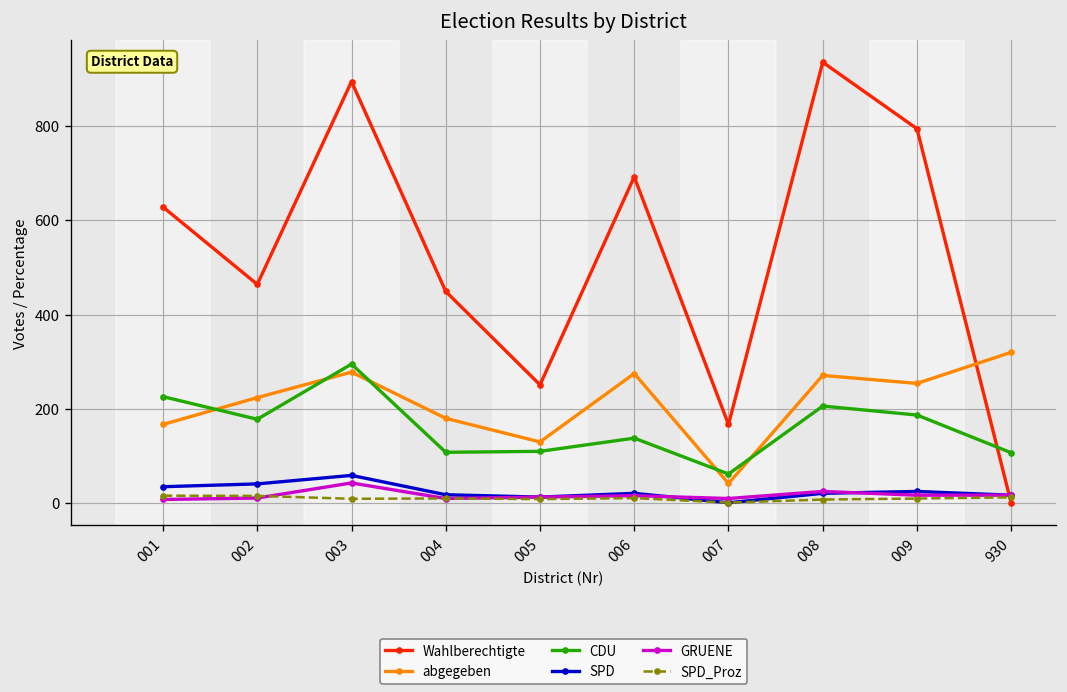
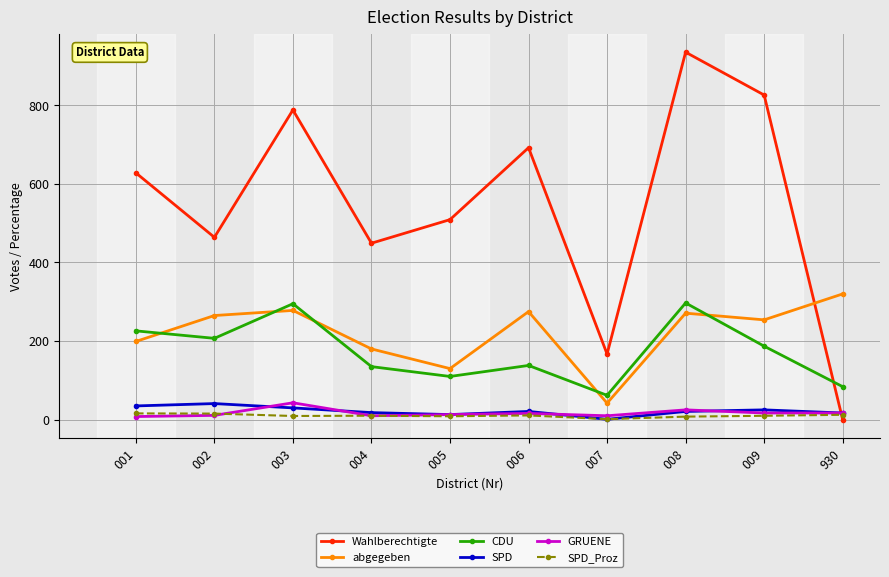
  {
    "Wahlberechtigte": {
      "001": 630,
      "002": 460,
-     "003": 890,
+     "003": 790,
      "004": 450,
-     "005": 250,
+     "005": 510,
      "006": 690,
      "007": 170,
      "008": 940,
-     "009": 790,
+     "009": 830,
      "930": 0
    },
    "abgegeben": {
-     "001": 170,
-     "002": 220,
+     "001": 200,
+     "002": 270,
      "003": 280,
      "004": 180,
      "005": 130,
      "006": 280,
      "007": 40,
      "008": 270,
      "009": 250,
      "930": 320
    },
    "CDU": {
      "001": 230,
-     "002": 180,
+     "002": 210,
      "003": 300,
-     "004": 110,
+     "004": 140,
      "005": 110,
      "006": 140,
      "007": 60,
-     "008": 210,
+     "008": 300,
      "009": 190,
-     "930": 110
+     "930": 80
    },
    "SPD": {
      "001": 40,
      "002": 40,
-     "003": 60,
+     "003": 30,
      "004": 20,
      "009": 30
    },
    "GRUENE": {
      "001": 10,
      "003": 40,
      "007": 10,
      "009": 20
    },
    "SPD_Proz": {
      "001": 20,
      "003": 10,
      "008": 10,
      "009": 10
    }
  }
